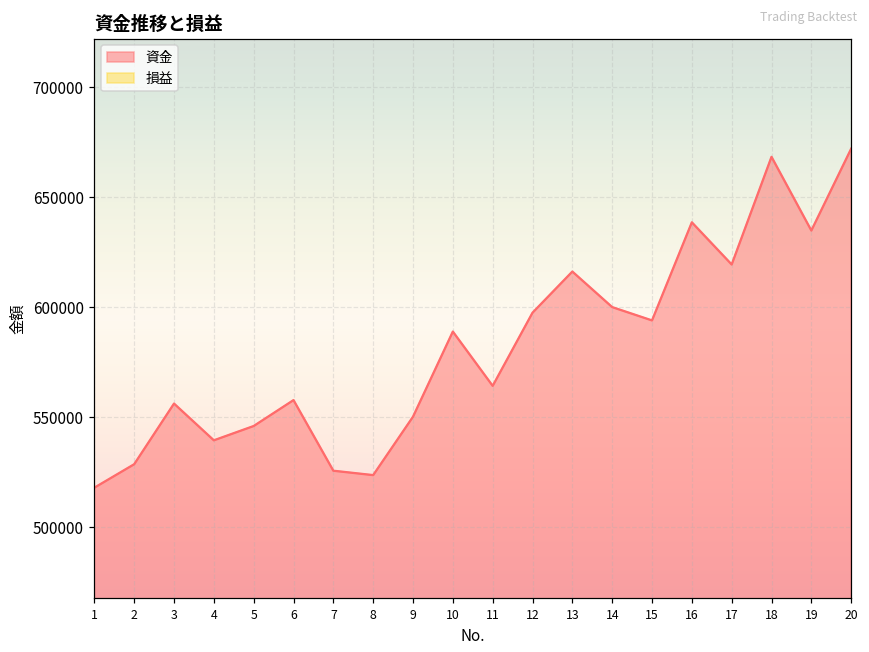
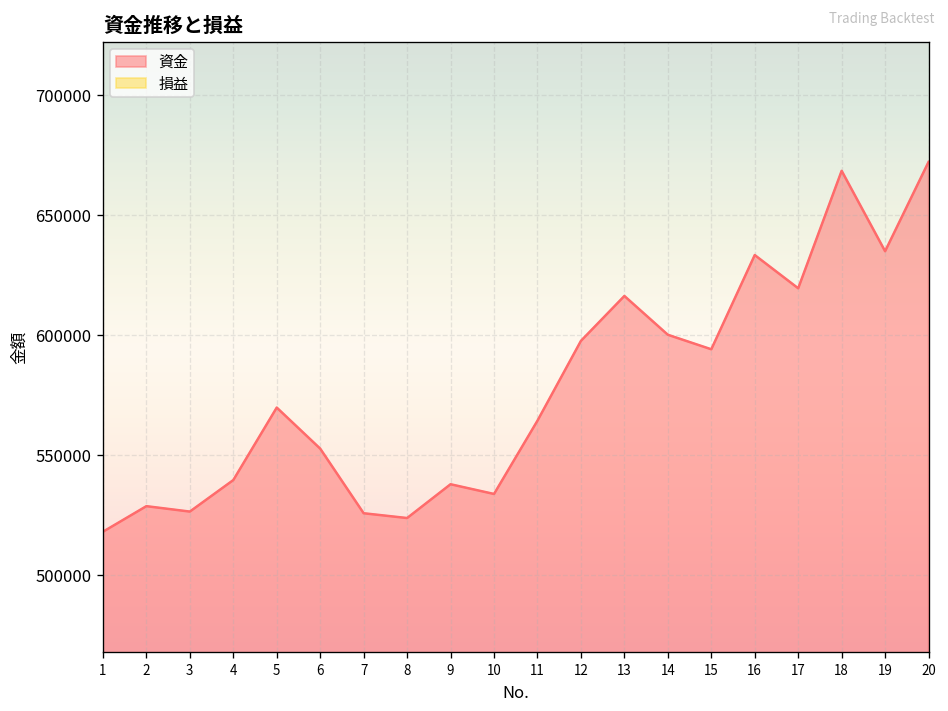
  {
    "資金": {
      "1": 518000,
      "2": 529000,
-     "3": 556000,
+     "3": 526000,
      "4": 540000,
-     "5": 546000,
-     "6": 558000,
+     "5": 570000,
+     "6": 553000,
      "7": 526000,
      "8": 524000,
-     "9": 550000,
-     "10": 589000,
+     "9": 538000,
+     "10": 534000,
      "11": 564000,
      "12": 597000,
      "13": 616000,
      "14": 600000,
      "15": 594000,
-     "16": 639000,
+     "16": 633000,
      "17": 619000,
      "18": 668000,
      "19": 635000,
      "20": 672000
    }
  }
